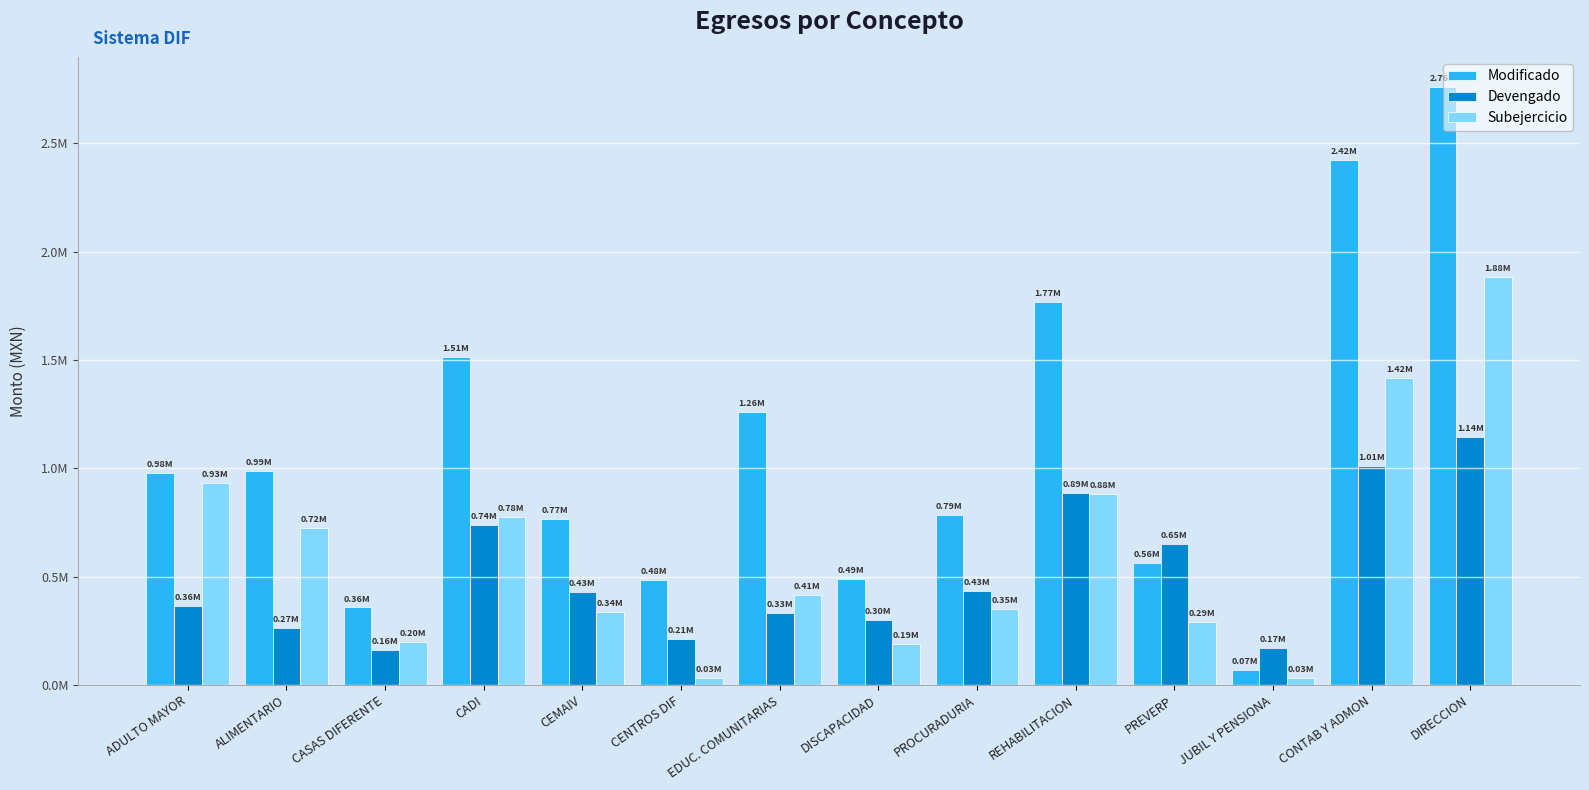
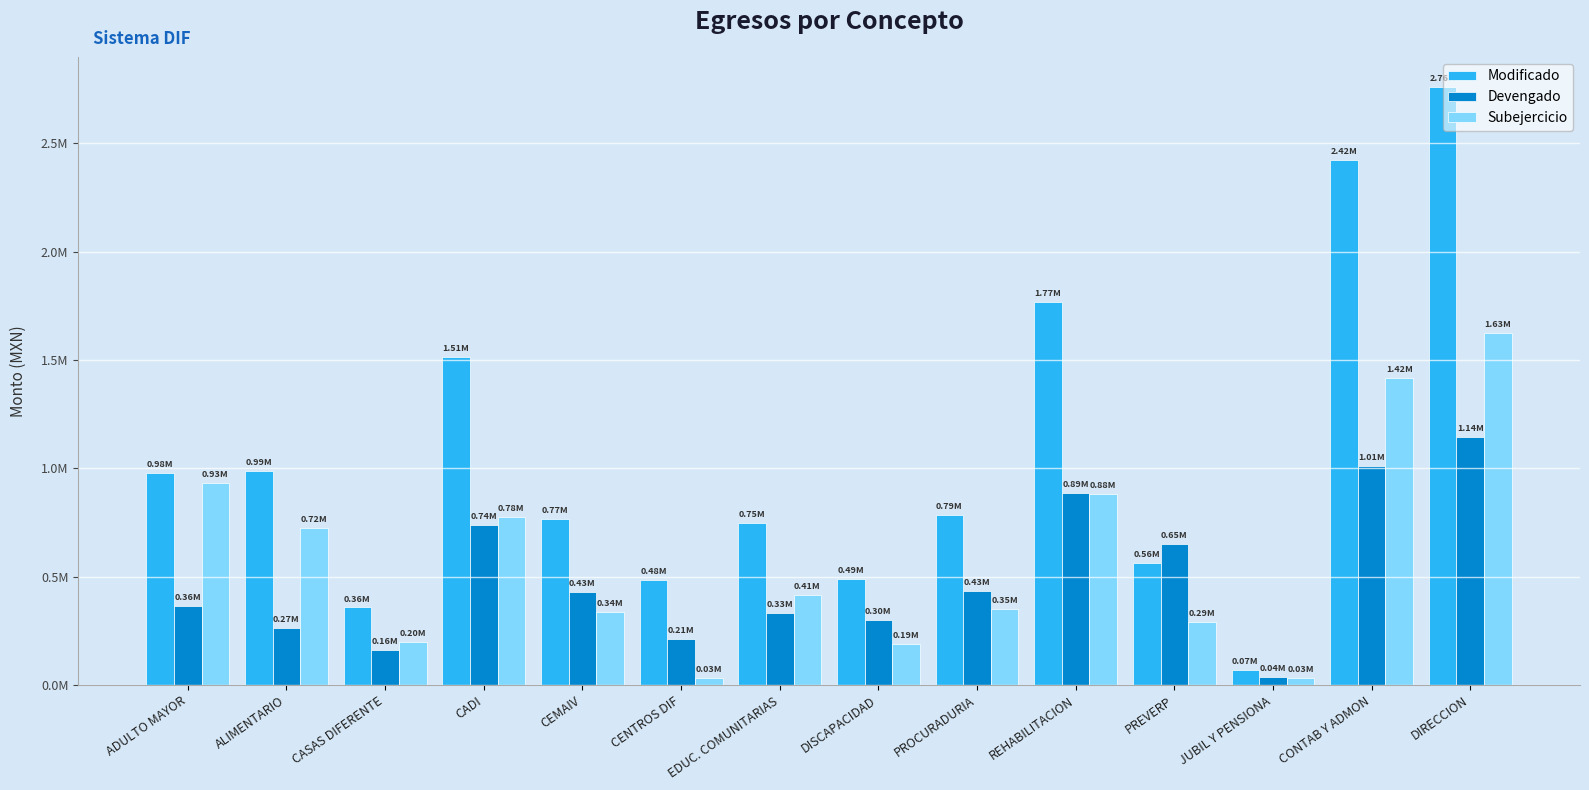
  {
    "Modificado": {
      "ADULTO MAYOR": "0.98M",
      "ALIMENTARIO": "0.99M",
      "CASAS DIFERENTE": "0.36M",
      "CADI": "1.51M",
      "CEMAIV": "0.77M",
      "CENTROS DIF": "0.48M",
-     "EDUC. COMUNITARIAS": "1.26M",
+     "EDUC. COMUNITARIAS": "0.75M",
      "DISCAPACIDAD": "0.49M",
      "PROCURADURIA": "0.79M",
      "REHABILITACION": "1.77M",
      "PREVERP": "0.56M",
      "JUBIL Y PENSIONA": "0.07M",
      "CONTAB Y ADMON": "2.42M"
    },
    "Devengado": {
      "ADULTO MAYOR": "0.36M",
      "ALIMENTARIO": "0.27M",
      "CASAS DIFERENTE": "0.16M",
      "CADI": "0.74M",
      "CEMAIV": "0.43M",
      "CENTROS DIF": "0.21M",
      "EDUC. COMUNITARIAS": "0.33M",
      "DISCAPACIDAD": "0.30M",
      "PROCURADURIA": "0.43M",
      "REHABILITACION": "0.89M",
      "PREVERP": "0.65M",
-     "JUBIL Y PENSIONA": "0.17M",
+     "JUBIL Y PENSIONA": "0.04M",
      "CONTAB Y ADMON": "1.01M",
      "DIRECCION": "1.14M"
    },
    "Subejercicio": {
      "ADULTO MAYOR": "0.93M",
      "ALIMENTARIO": "0.72M",
      "CASAS DIFERENTE": "0.20M",
      "CADI": "0.78M",
      "CEMAIV": "0.34M",
      "CENTROS DIF": "0.03M",
      "EDUC. COMUNITARIAS": "0.41M",
      "DISCAPACIDAD": "0.19M",
      "PROCURADURIA": "0.35M",
      "REHABILITACION": "0.88M",
      "PREVERP": "0.29M",
      "JUBIL Y PENSIONA": "0.03M",
      "CONTAB Y ADMON": "1.42M",
-     "DIRECCION": "1.88M"
+     "DIRECCION": "1.63M"
    }
  }
